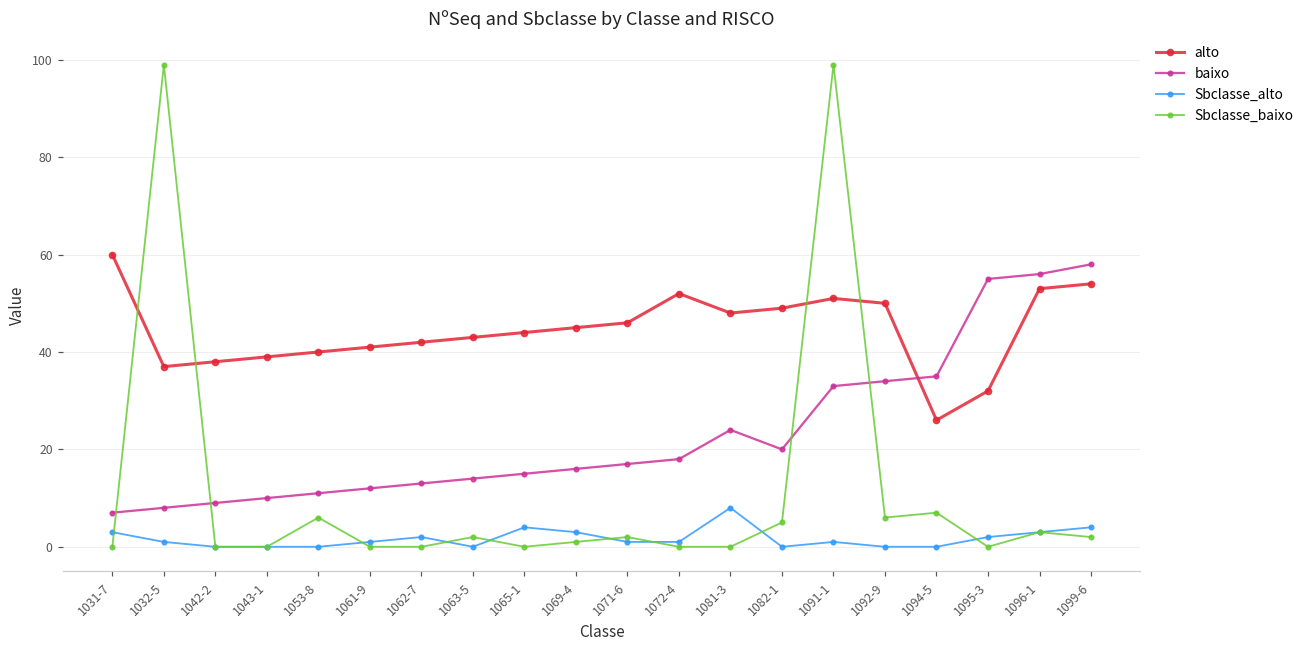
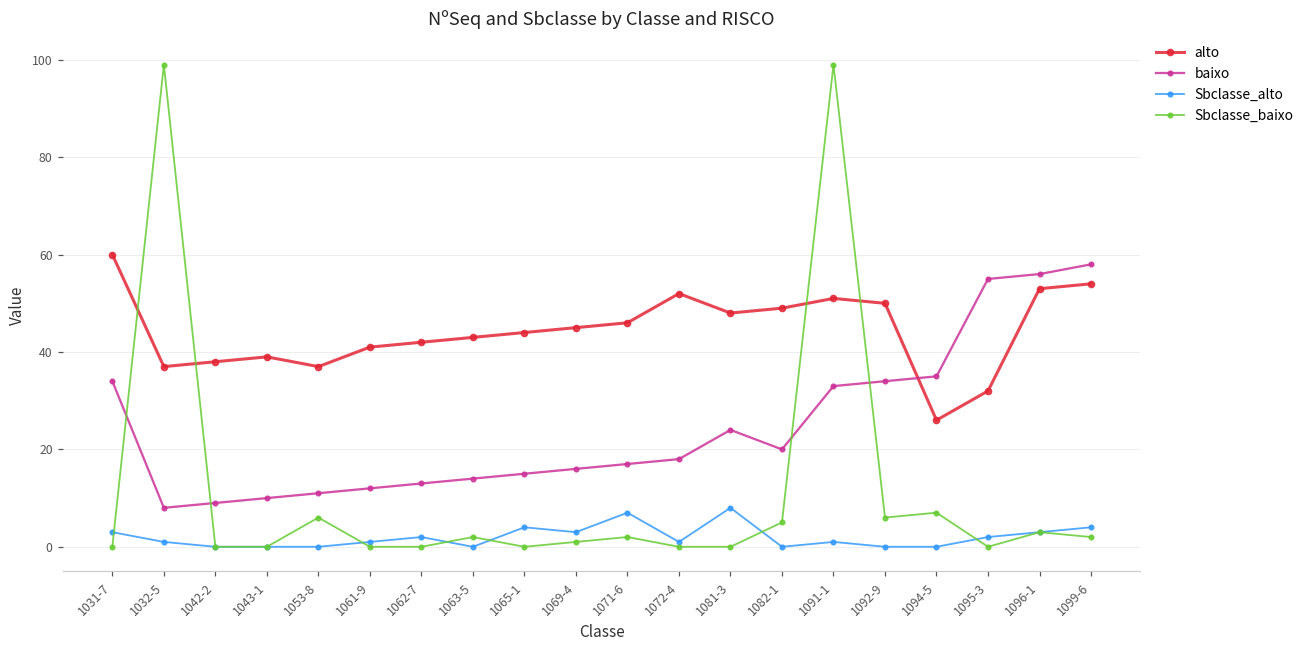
  {
    "alto": {
      "1031-7": 60,
      "1032-5": 37,
      "1042-2": 38,
      "1043-1": 39,
-     "1053-8": 40,
+     "1053-8": 37,
      "1061-9": 41,
      "1062-7": 42,
      "1063-5": 43,
      "1065-1": 44,
      "1069-4": 45,
      "1071-6": 46,
      "1072-4": 52,
      "1081-3": 48,
      "1082-1": 49,
      "1091-1": 51,
      "1092-9": 50,
      "1094-5": 26,
      "1095-3": 32,
      "1096-1": 53,
      "1099-6": 54
    },
    "baixo": {
-     "1031-7": 7,
+     "1031-7": 34,
      "1032-5": 8,
      "1042-2": 9,
      "1043-1": 10,
      "1053-8": 11,
      "1061-9": 12,
      "1062-7": 13,
      "1063-5": 14,
      "1065-1": 15,
      "1069-4": 16,
      "1071-6": 17,
      "1072-4": 18,
      "1081-3": 24,
      "1082-1": 20,
      "1091-1": 33,
      "1092-9": 34,
      "1094-5": 35,
      "1095-3": 55,
      "1096-1": 56,
      "1099-6": 58
    },
    "Sbclasse_alto": {
      "1031-7": 3,
      "1032-5": 1,
      "1053-8": 0,
      "1061-9": 1,
      "1062-7": 2,
      "1063-5": 0,
      "1065-1": 4,
      "1069-4": 3,
-     "1071-6": 1,
+     "1071-6": 7,
      "1072-4": 1,
      "1081-3": 8,
      "1082-1": 0,
      "1091-1": 1,
      "1092-9": 0,
      "1094-5": 0,
      "1095-3": 2,
      "1099-6": 4
    },
    "Sbclasse_baixo": {
      "1031-7": 0,
      "1032-5": 99,
      "1053-8": 6,
      "1061-9": 0,
      "1062-7": 0,
      "1063-5": 2,
      "1065-1": 0,
      "1069-4": 1,
      "1071-6": 2,
      "1072-4": 0,
      "1081-3": 0,
      "1082-1": 5,
      "1091-1": 99,
      "1092-9": 6,
      "1094-5": 7,
      "1095-3": 0,
      "1099-6": 2
    }
  }
